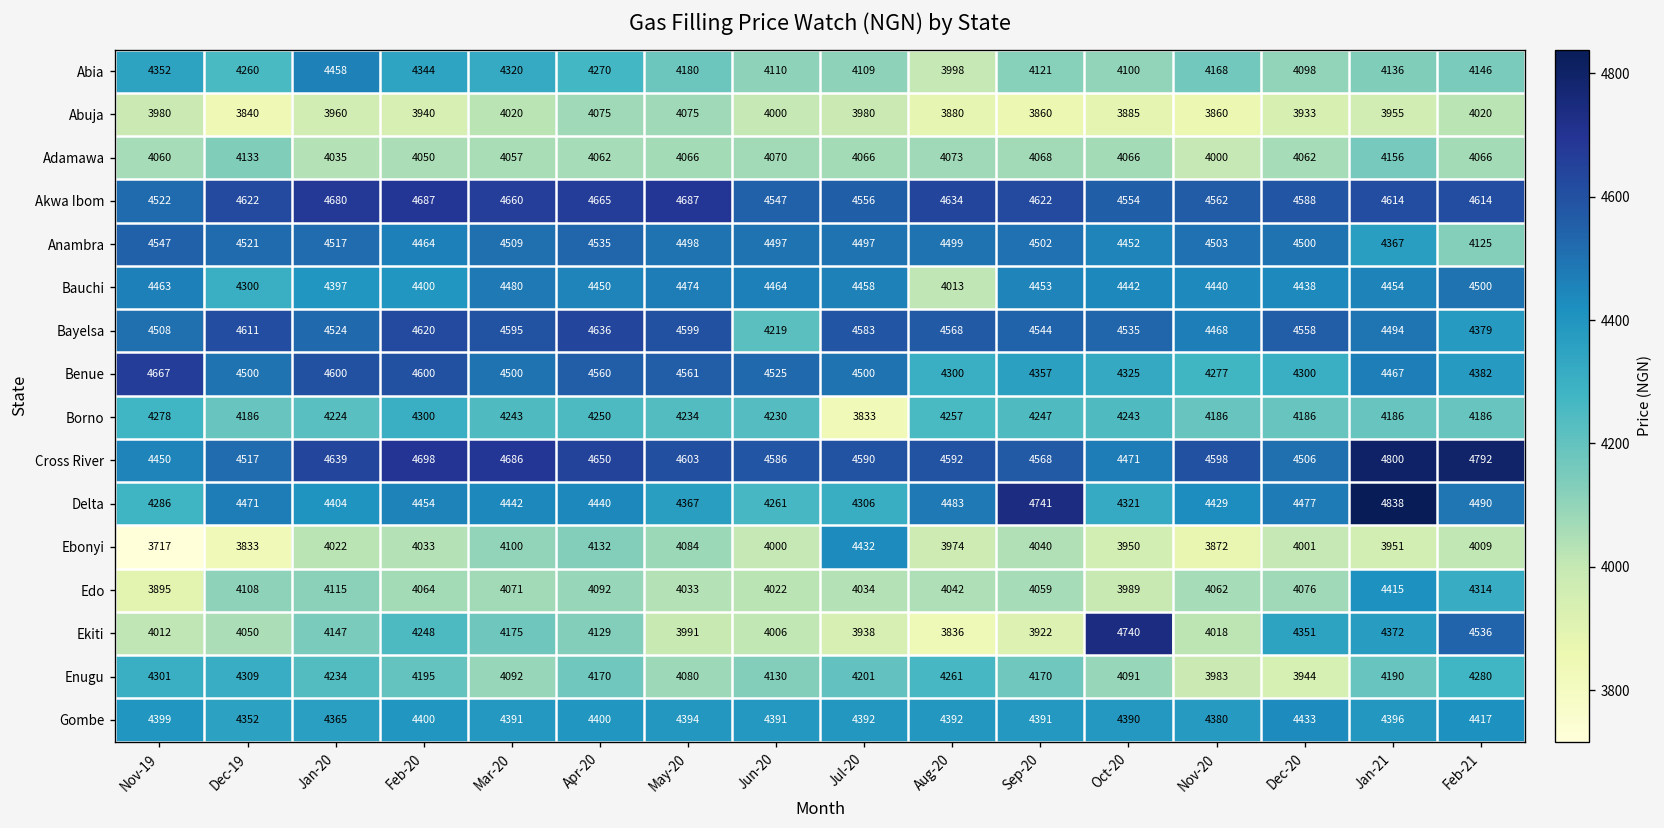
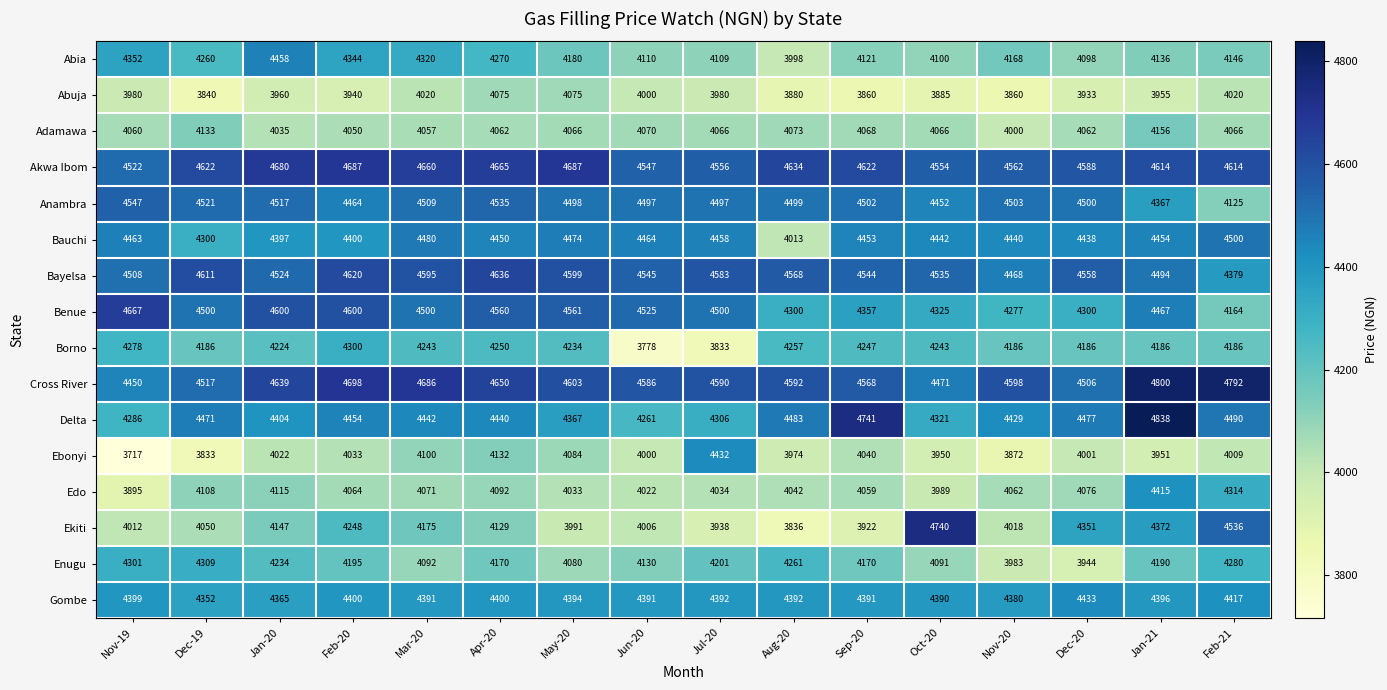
  {
    "Bayelsa": {
      "Nov-19": 4508,
      "Dec-19": 4611,
      "Jan-20": 4524,
      "Feb-20": 4620,
      "Mar-20": 4595,
      "Apr-20": 4636,
      "May-20": 4599,
-     "Jun-20": 4219,
+     "Jun-20": 4545,
      "Jul-20": 4583,
      "Aug-20": 4568,
      "Sep-20": 4544,
      "Oct-20": 4535,
      "Nov-20": 4468,
      "Dec-20": 4558,
      "Jan-21": 4494,
      "Feb-21": 4379
    },
    "Benue": {
      "Nov-19": 4667,
      "Dec-19": 4500,
      "Jan-20": 4600,
      "Feb-20": 4600,
      "Mar-20": 4500,
      "Apr-20": 4560,
      "May-20": 4561,
      "Jun-20": 4525,
      "Jul-20": 4500,
      "Aug-20": 4300,
      "Sep-20": 4357,
      "Oct-20": 4325,
      "Nov-20": 4277,
      "Dec-20": 4300,
      "Jan-21": 4467,
-     "Feb-21": 4382
+     "Feb-21": 4164
    },
    "Borno": {
      "Nov-19": 4278,
      "Dec-19": 4186,
      "Jan-20": 4224,
      "Feb-20": 4300,
      "Mar-20": 4243,
      "Apr-20": 4250,
      "May-20": 4234,
-     "Jun-20": 4230,
+     "Jun-20": 3778,
      "Jul-20": 3833,
      "Aug-20": 4257,
      "Sep-20": 4247,
      "Oct-20": 4243,
      "Nov-20": 4186,
      "Dec-20": 4186,
      "Jan-21": 4186,
      "Feb-21": 4186
    }
  }
